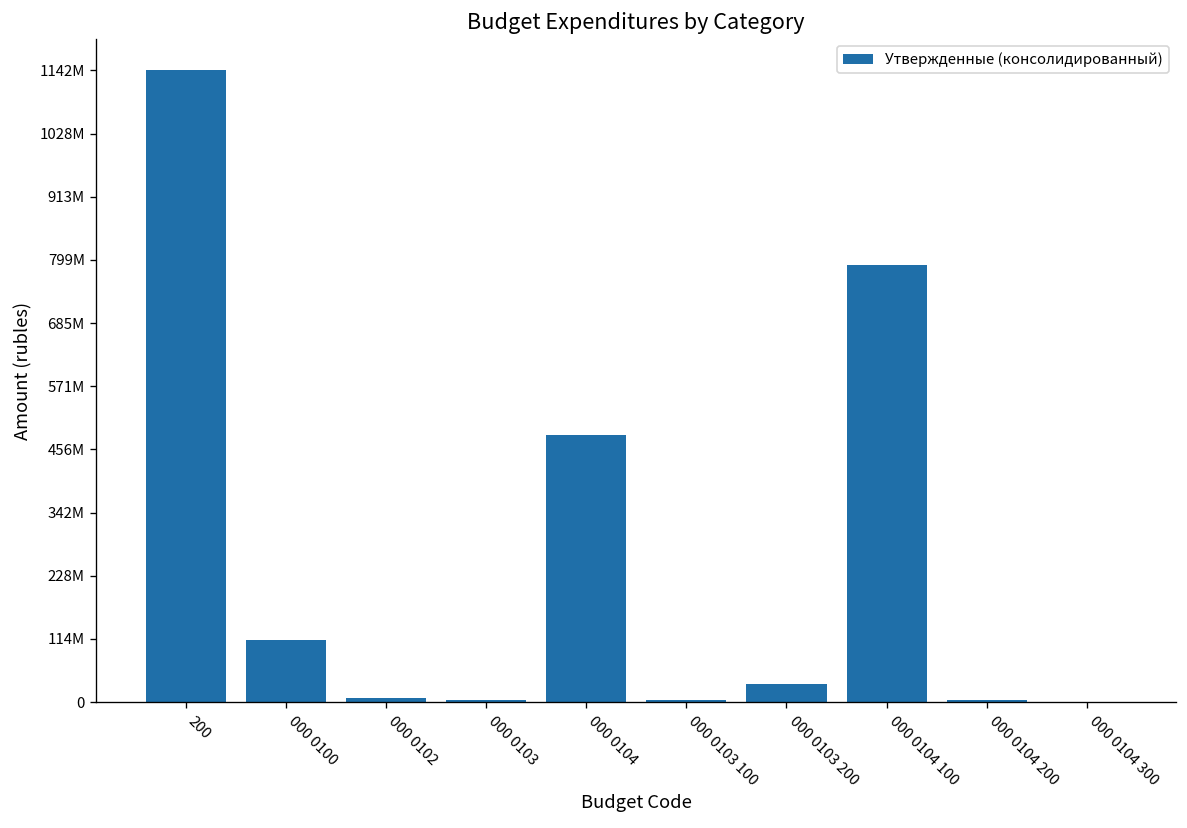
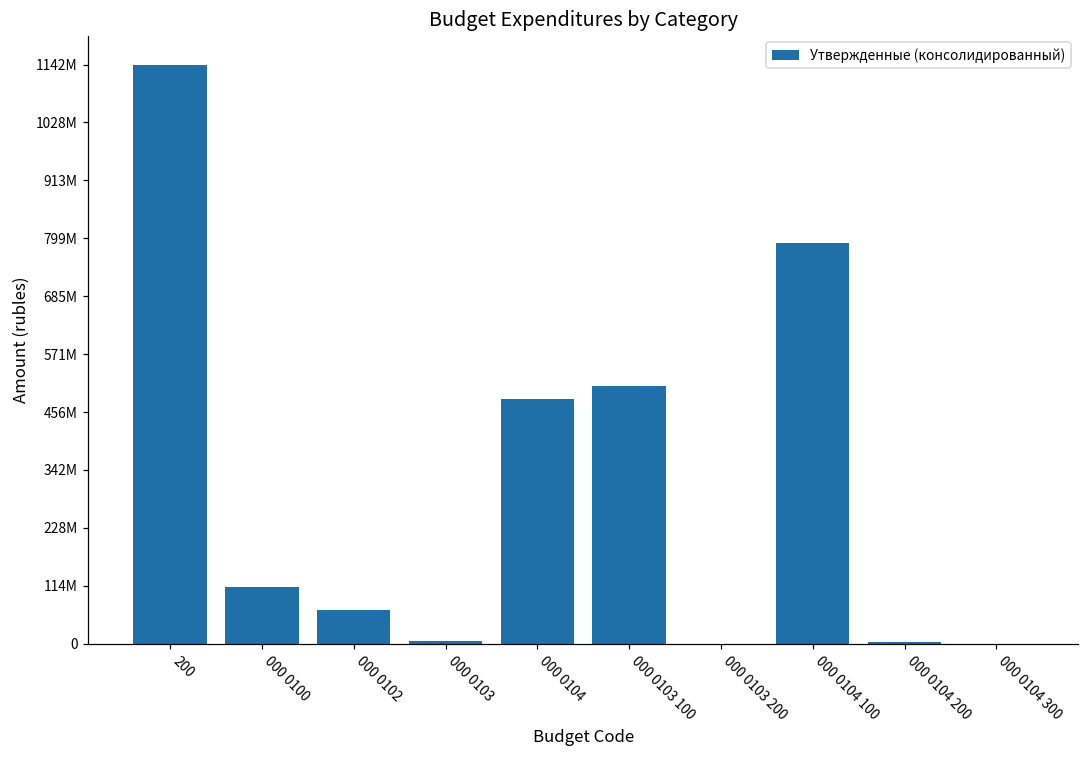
  {
    "200": 1140000000,
    "000 0100": 110000000,
-   "000 0102": 10000000,
+   "000 0102": 70000000,
    "000 0104": 480000000,
-   "000 0103 100": 0,
-   "000 0103 200": 30000000,
+   "000 0103 100": 510000000,
+   "000 0103 200": 0,
    "000 0104 100": 790000000
  }
